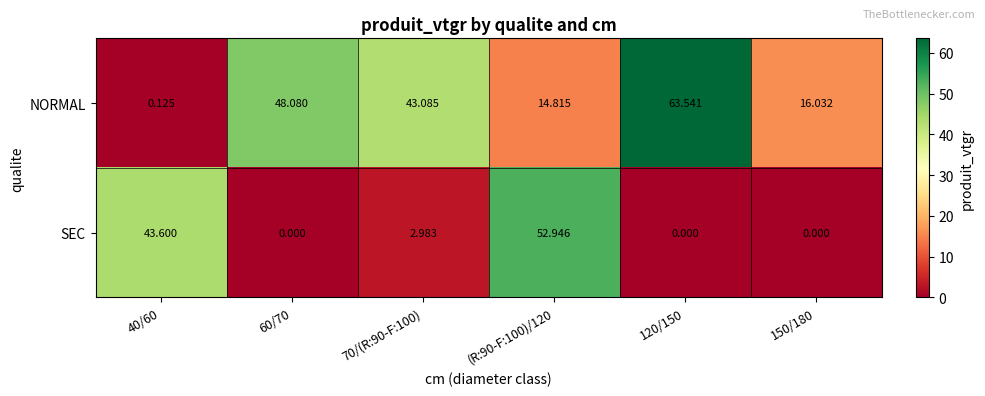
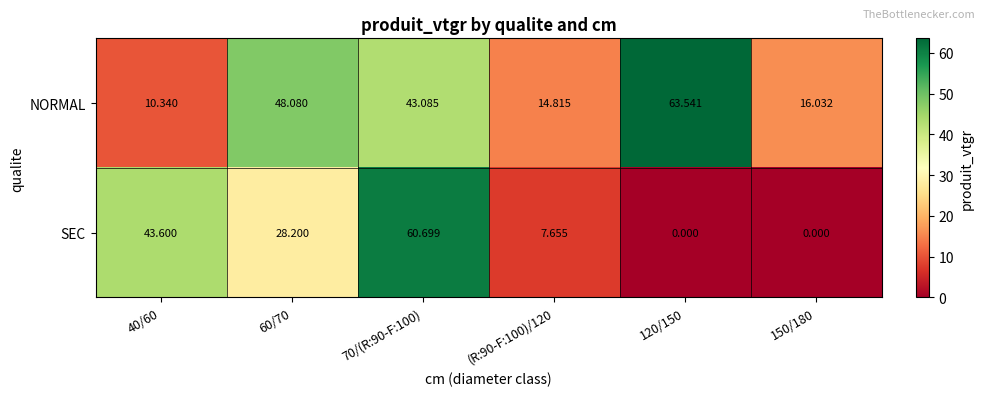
  {
    "NORMAL": {
-     "40/60": 0.125,
+     "40/60": 10.340,
      "60/70": 48.080,
      "70/(R:90-F:100)": 43.085,
      "(R:90-F:100)/120": 14.815,
      "120/150": 63.541,
      "150/180": 16.032
    },
    "SEC": {
      "40/60": 43.600,
-     "60/70": 0.000,
-     "70/(R:90-F:100)": 2.983,
-     "(R:90-F:100)/120": 52.946,
+     "60/70": 28.200,
+     "70/(R:90-F:100)": 60.699,
+     "(R:90-F:100)/120": 7.655,
      "120/150": 0.000,
      "150/180": 0.000
    }
  }
